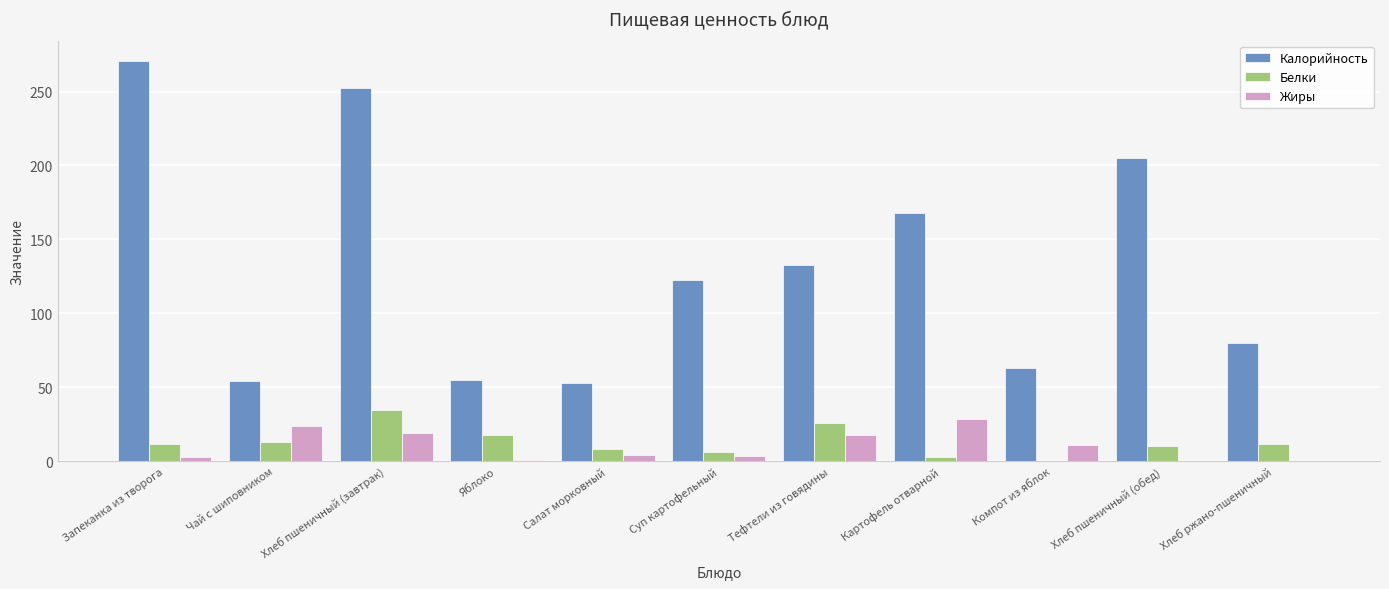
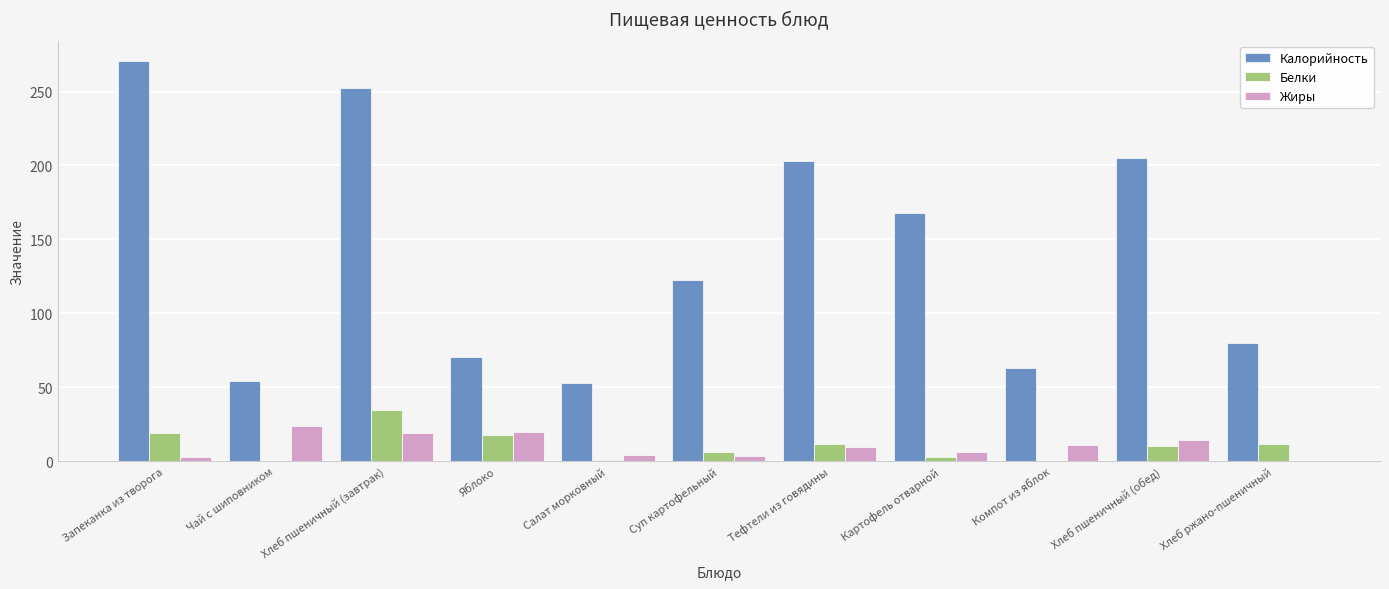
  {
    "Калорийность": {
      "Запеканка из творога": 271,
      "Чай с шиповником": 54,
      "Хлеб пшеничный (завтрак)": 252,
-     "Яблоко": 55,
+     "Яблоко": 71,
      "Салат морковный": 53,
      "Суп картофельный": 123,
-     "Тефтели из говядины": 133,
+     "Тефтели из говядины": 203,
      "Картофель отварной": 168,
      "Компот из яблок": 63,
      "Хлеб пшеничный (обед)": 205,
      "Хлеб ржано-пшеничный": 80
    },
    "Белки": {
-     "Запеканка из творога": 12,
-     "Чай с шиповником": 13,
+     "Запеканка из творога": 19,
+     "Чай с шиповником": 0,
      "Хлеб пшеничный (завтрак)": 34,
      "Яблоко": 18,
-     "Салат морковный": 9,
+     "Салат морковный": 1,
      "Суп картофельный": 7,
-     "Тефтели из говядины": 26,
+     "Тефтели из говядины": 12,
      "Картофель отварной": 3,
      "Хлеб пшеничный (обед)": 11,
      "Хлеб ржано-пшеничный": 12
    },
    "Жиры": {
      "Запеканка из творога": 3,
      "Чай с шиповником": 24,
      "Хлеб пшеничный (завтрак)": 19,
-     "Яблоко": 1,
+     "Яблоко": 20,
      "Салат морковный": 4,
      "Суп картофельный": 4,
-     "Тефтели из говядины": 18,
-     "Картофель отварной": 28,
+     "Тефтели из говядины": 10,
+     "Картофель отварной": 6,
      "Компот из яблок": 11,
-     "Хлеб пшеничный (обед)": 0
+     "Хлеб пшеничный (обед)": 15
    }
  }
